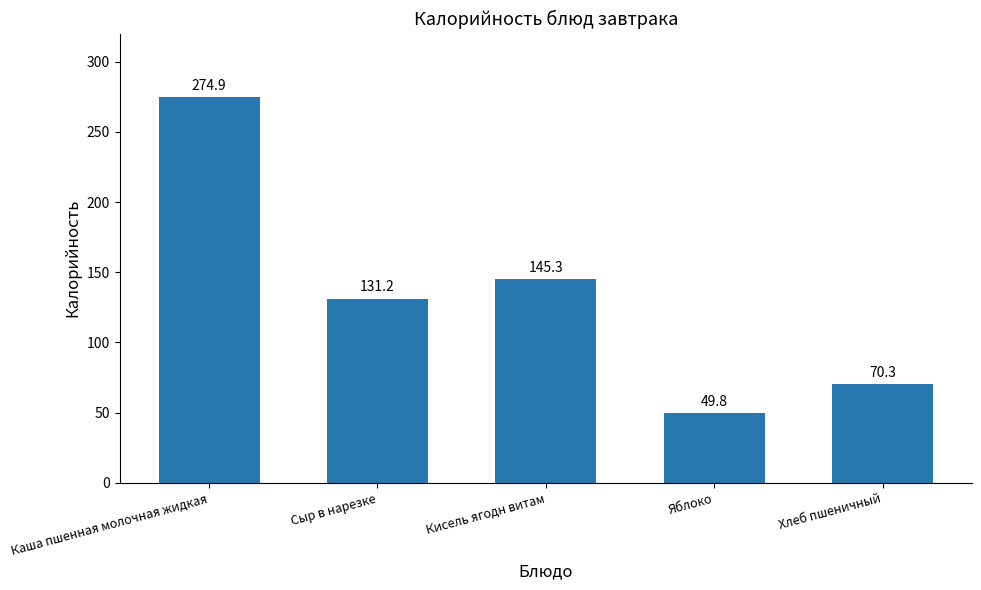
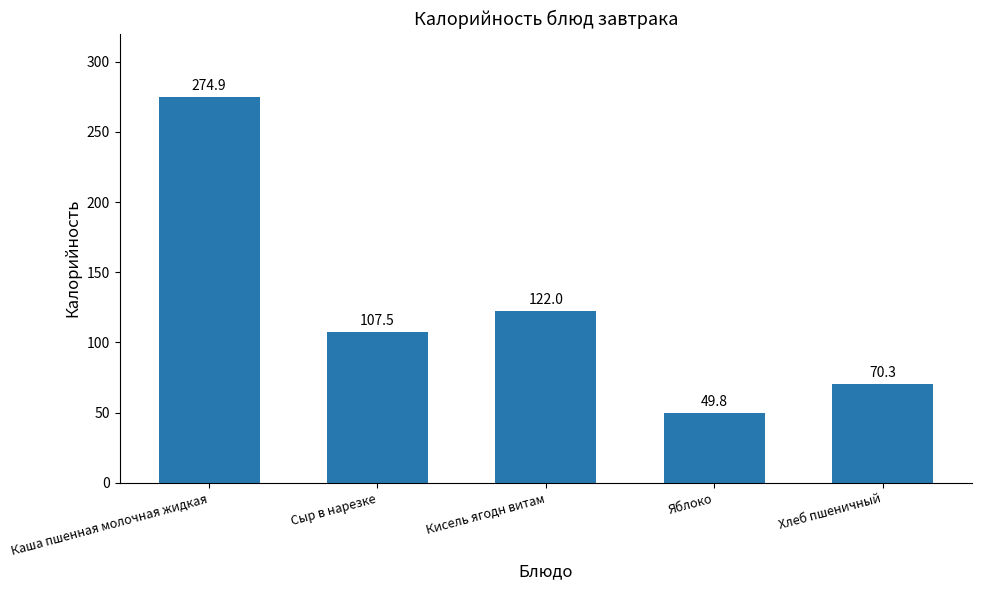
  {
    "Каша пшенная молочная жидкая": 274.9,
-   "Сыр в нарезке": 131.2,
-   "Кисель ягодн витам": 145.3,
+   "Сыр в нарезке": 107.5,
+   "Кисель ягодн витам": 122.0,
    "Яблоко": 49.8,
    "Хлеб пшеничный": 70.3
  }
